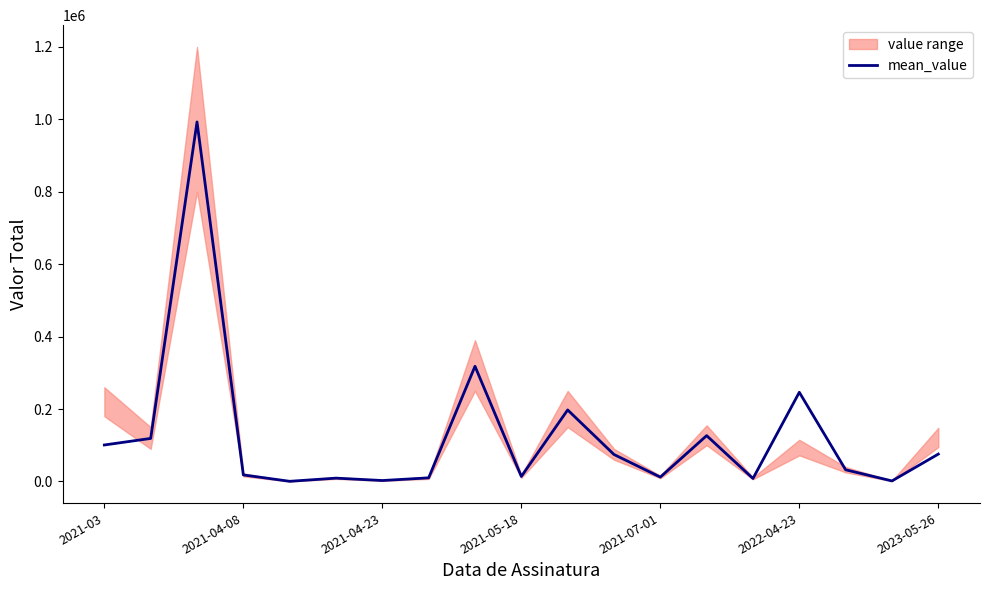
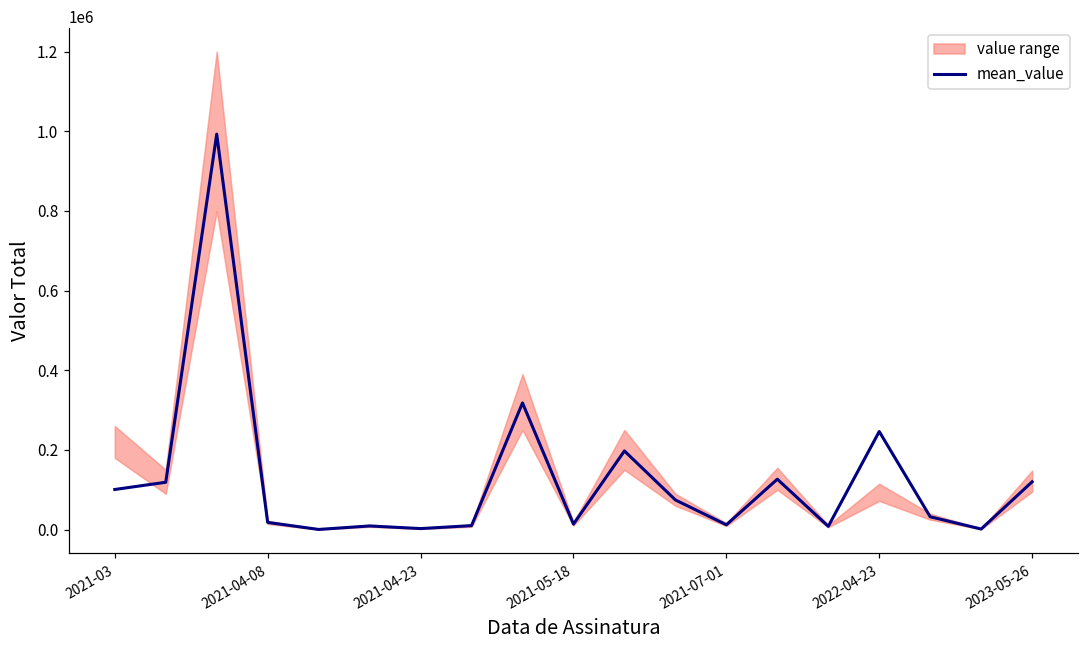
  {
    "mean_value": {
      "2021-03": 100000,
      "2022-04-23": 250000,
-     "2023-05-26": 80000
+     "2023-05-26": 120000
    }
  }
